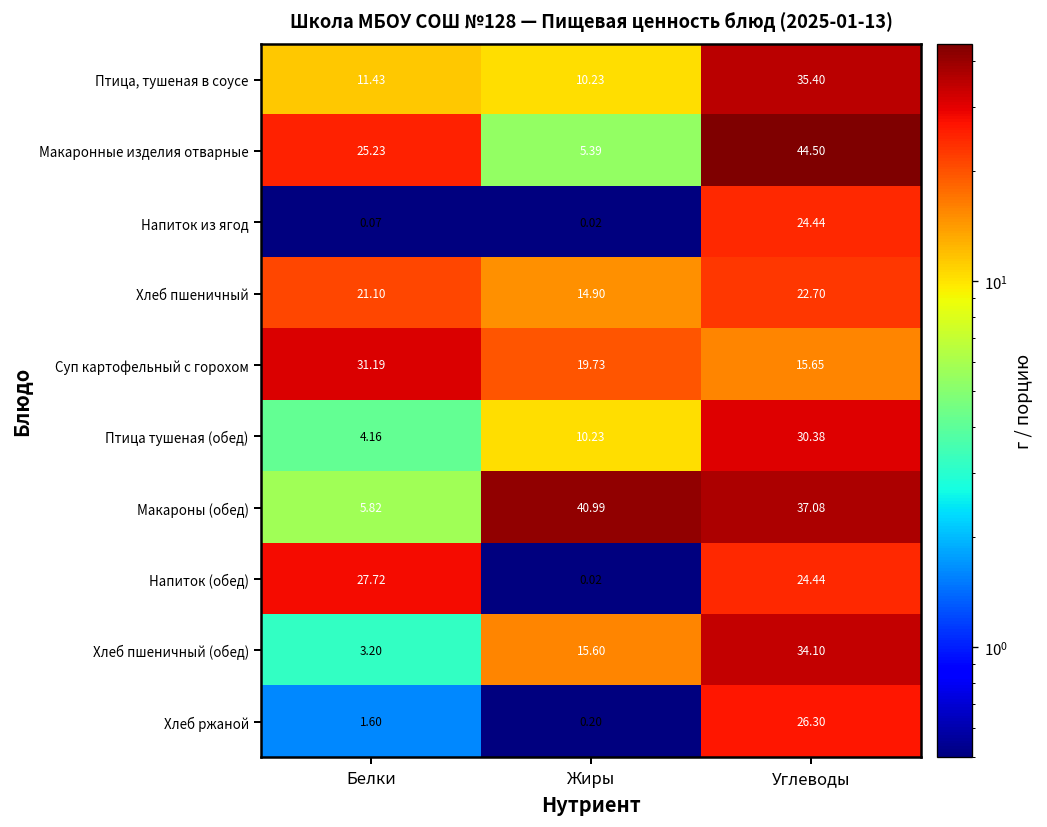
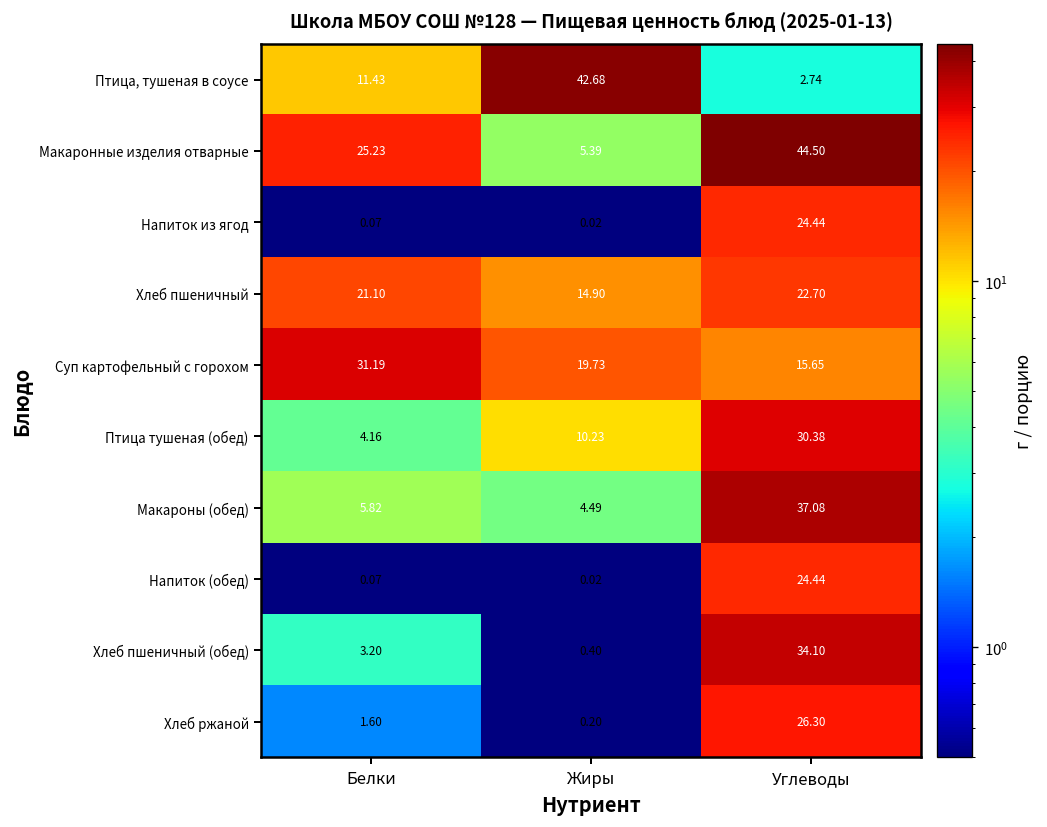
  {
    "Птица, тушеная в соусе": {
      "Белки": 11.43,
-     "Жиры": 10.23,
-     "Углеводы": 35.40
+     "Жиры": 42.68,
+     "Углеводы": 2.74
    },
    "Макаронные изделия отварные": {
      "Белки": 25.23,
      "Жиры": 5.39,
      "Углеводы": 44.50
    },
    "Напиток из ягод": {
      "Белки": 0.07,
      "Жиры": 0.02,
      "Углеводы": 24.44
    },
    "Хлеб пшеничный": {
      "Белки": 21.10,
      "Жиры": 14.90,
      "Углеводы": 22.70
    },
    "Суп картофельный с горохом": {
      "Белки": 31.19,
      "Жиры": 19.73,
      "Углеводы": 15.65
    },
    "Птица тушеная (обед)": {
      "Белки": 4.16,
      "Жиры": 10.23,
      "Углеводы": 30.38
    },
    "Макароны (обед)": {
      "Белки": 5.82,
-     "Жиры": 40.99,
+     "Жиры": 4.49,
      "Углеводы": 37.08
    },
    "Напиток (обед)": {
-     "Белки": 27.72,
+     "Белки": 0.07,
      "Жиры": 0.02,
      "Углеводы": 24.44
    },
    "Хлеб пшеничный (обед)": {
      "Белки": 3.20,
-     "Жиры": 15.60,
+     "Жиры": 0.40,
      "Углеводы": 34.10
    },
    "Хлеб ржаной": {
      "Белки": 1.60,
      "Жиры": 0.20,
      "Углеводы": 26.30
    }
  }
